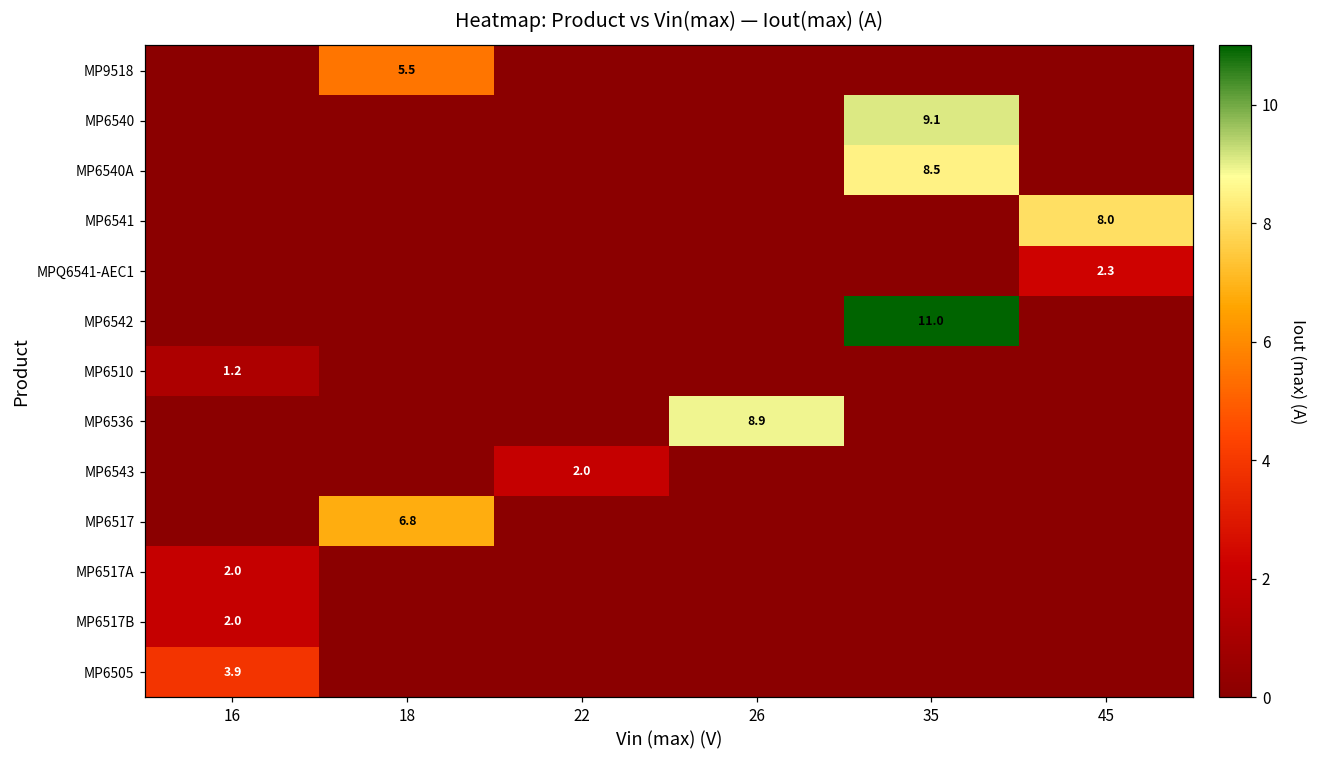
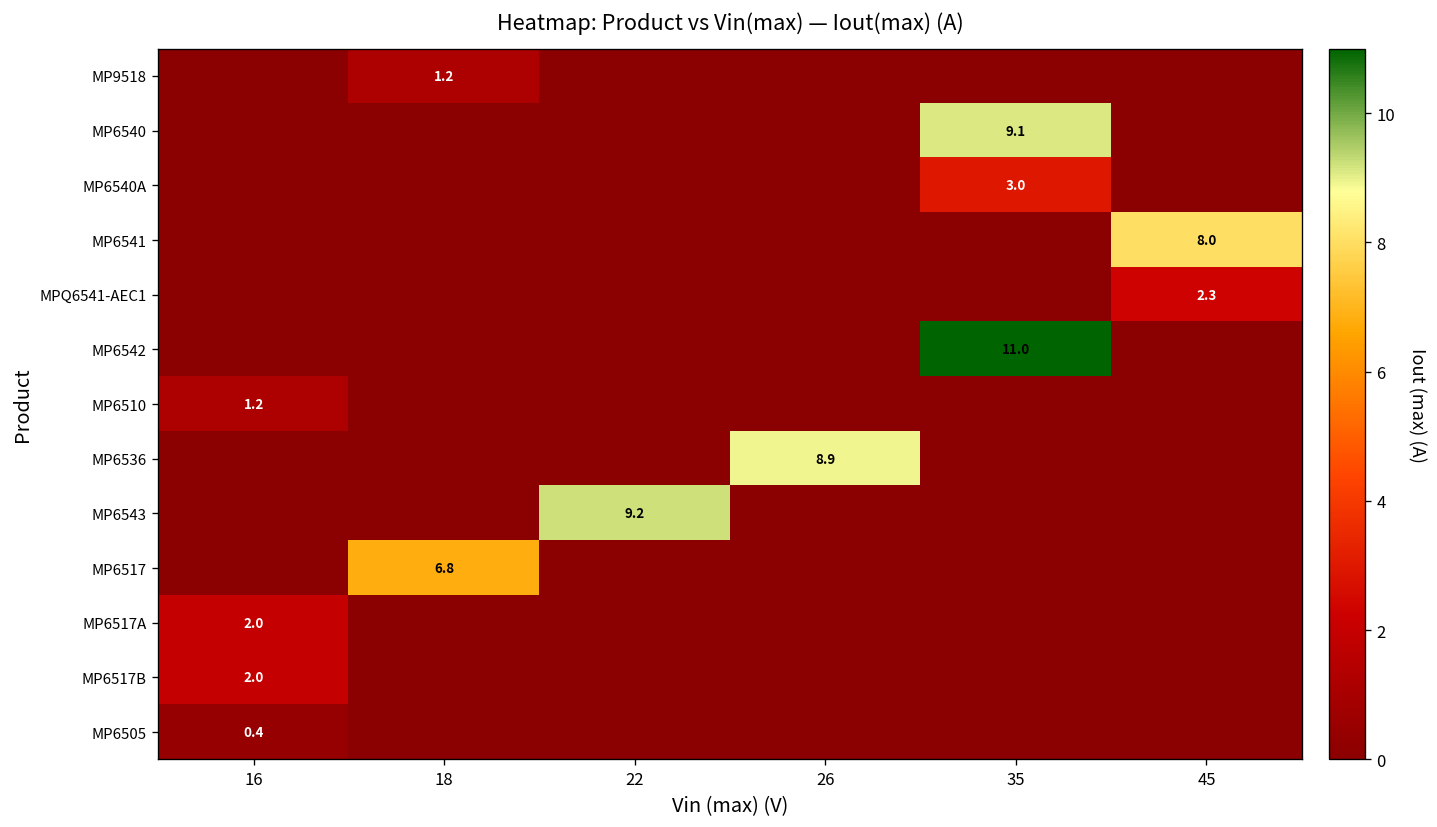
  {
    "MP9518": {
-     "18": 5.5
+     "18": 1.2
    },
    "MP6540": {
      "35": 9.1
    },
    "MP6540A": {
-     "35": 8.5
+     "35": 3.0
    },
    "MP6541": {
      "45": 8.0
    },
    "MPQ6541-AEC1": {
      "45": 2.3
    },
    "MP6542": {
      "35": 11.0
    },
    "MP6510": {
      "16": 1.2
    },
    "MP6536": {
      "26": 8.9
    },
    "MP6543": {
-     "22": 2.0
+     "22": 9.2
    },
    "MP6517": {
      "18": 6.8
    },
    "MP6517A": {
      "16": 2.0
    },
    "MP6517B": {
      "16": 2.0
    },
    "MP6505": {
-     "16": 3.9
+     "16": 0.4
    }
  }
